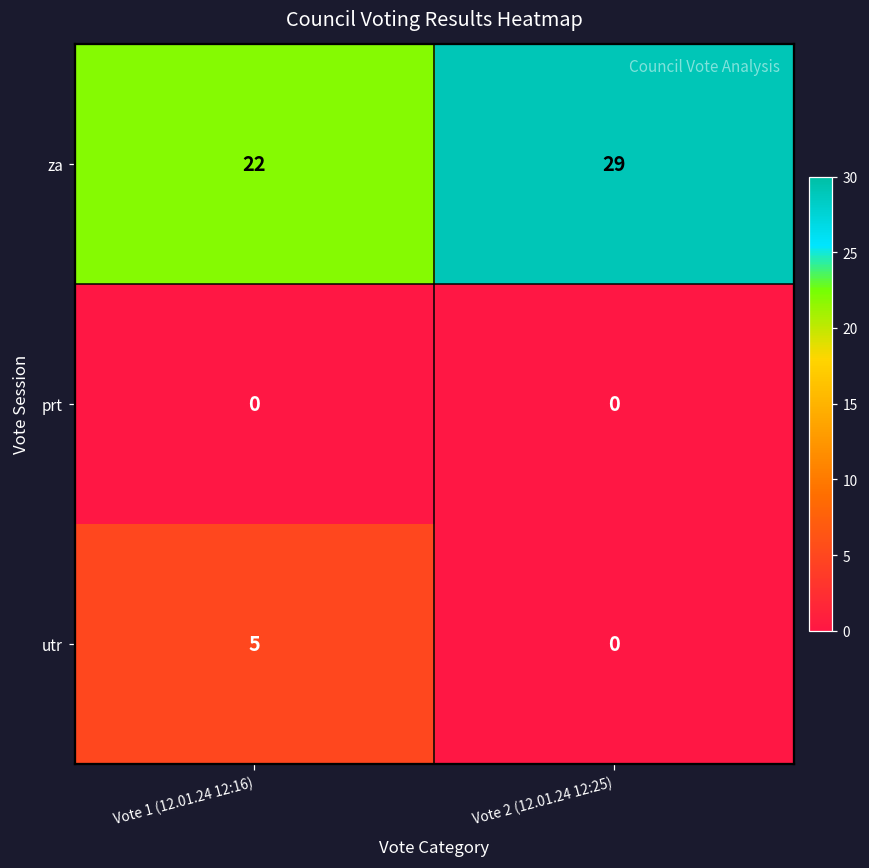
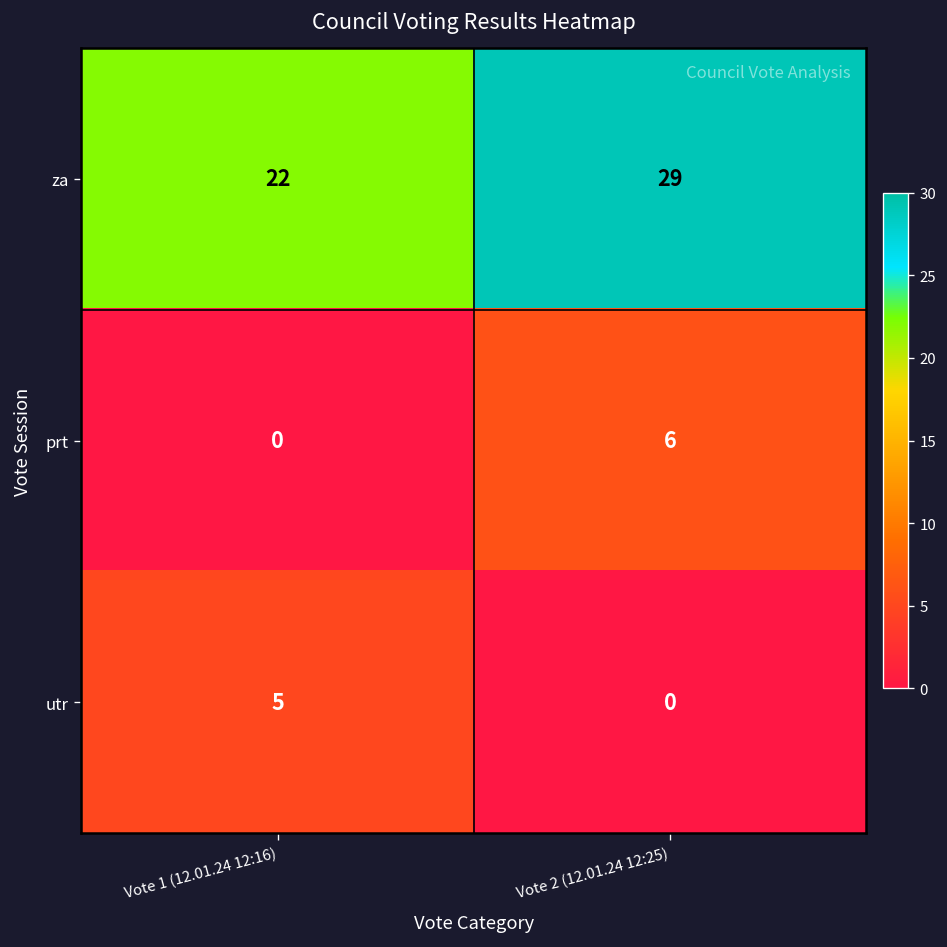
  {
    "za": {
      "Vote 1 (12.01.24 12:16)": 22
    },
    "prt": {
      "Vote 1 (12.01.24 12:16)": 0,
-     "Vote 2 (12.01.24 12:25)": 0
+     "Vote 2 (12.01.24 12:25)": 6
    },
    "utr": {
      "Vote 1 (12.01.24 12:16)": 5,
      "Vote 2 (12.01.24 12:25)": 0
    }
  }
